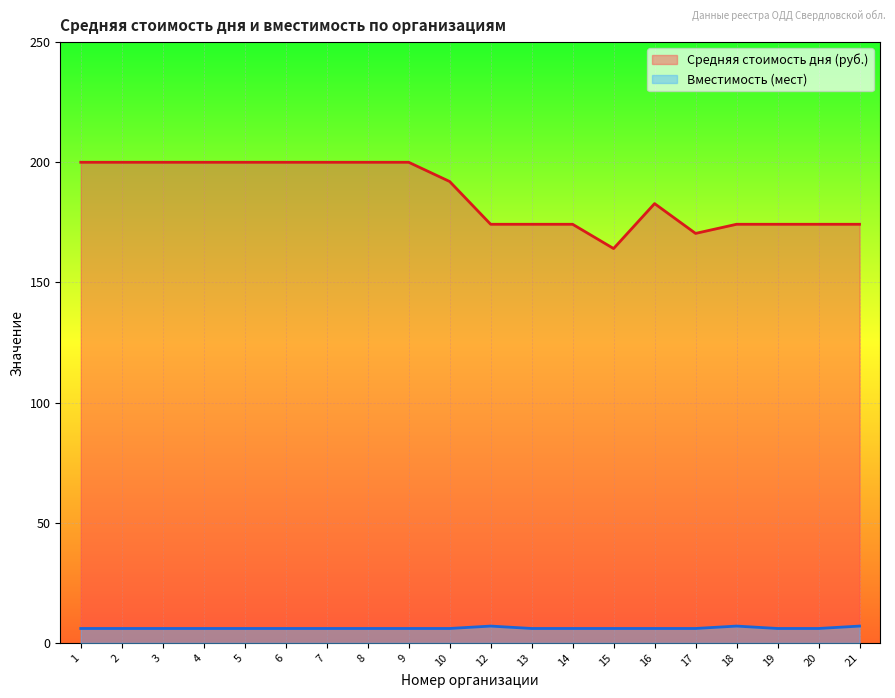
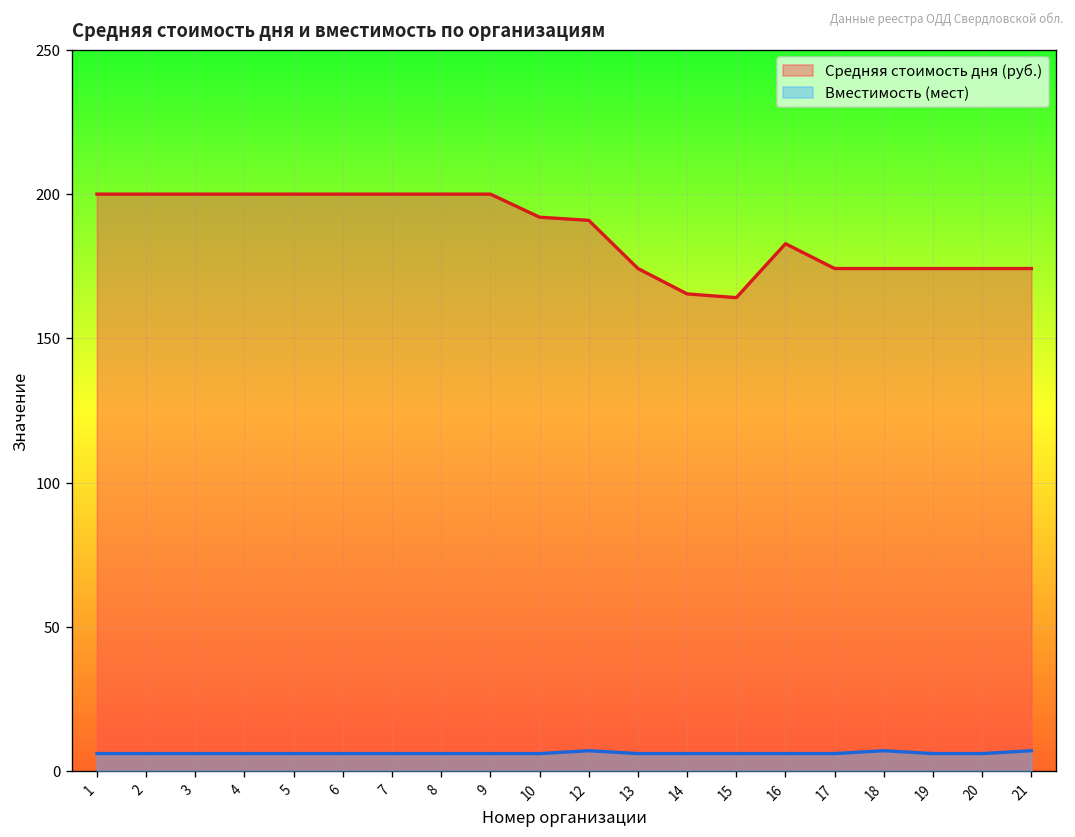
  {
    "Средняя стоимость дня (руб.)": {
      "1": 200,
      "2": 200,
      "3": 200,
      "4": 200,
      "5": 200,
      "6": 200,
      "7": 200,
      "8": 200,
      "9": 200,
      "10": 192,
-     "12": 174,
+     "12": 191,
      "13": 174,
-     "14": 174,
+     "14": 165,
      "15": 164,
      "16": 183,
-     "17": 170,
+     "17": 174,
      "18": 174,
      "19": 174,
      "20": 174,
      "21": 174
    },
    "Вместимость (мест)": {
      "1": 6,
      "2": 6,
      "3": 6,
      "4": 6,
      "5": 6,
      "6": 6,
      "7": 6,
      "8": 6,
      "9": 6,
      "10": 6,
      "12": 7,
      "13": 6,
      "14": 6,
      "15": 6,
      "16": 6,
      "17": 6,
      "18": 7,
      "19": 6,
      "20": 6,
      "21": 7
    }
  }
